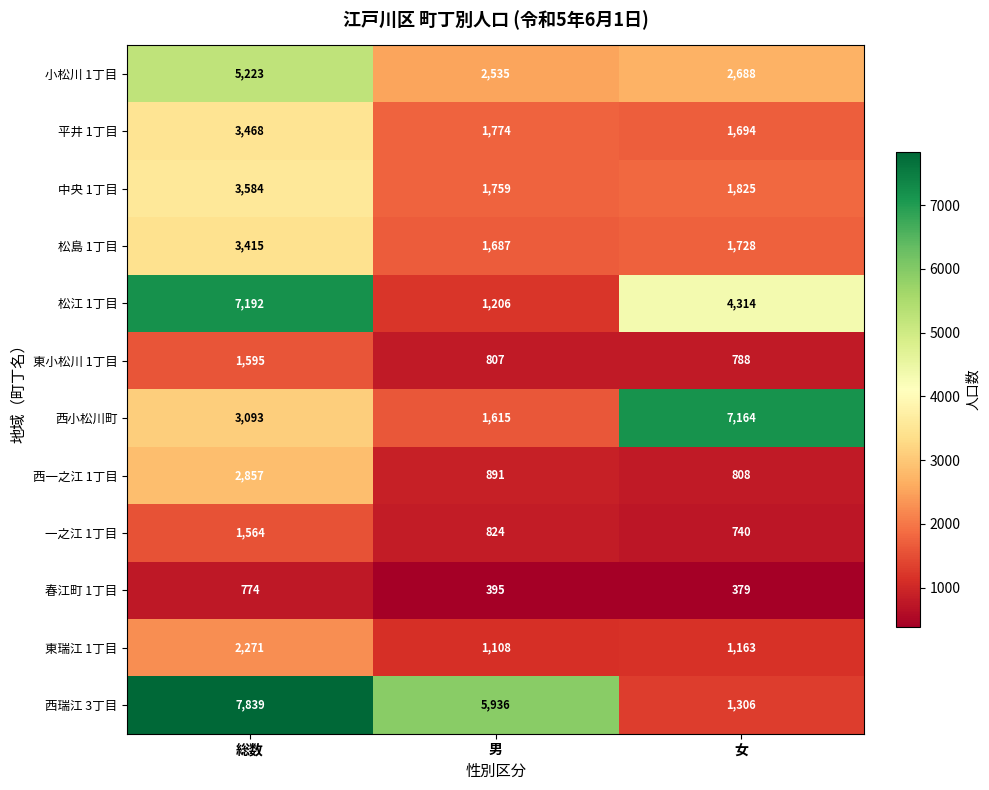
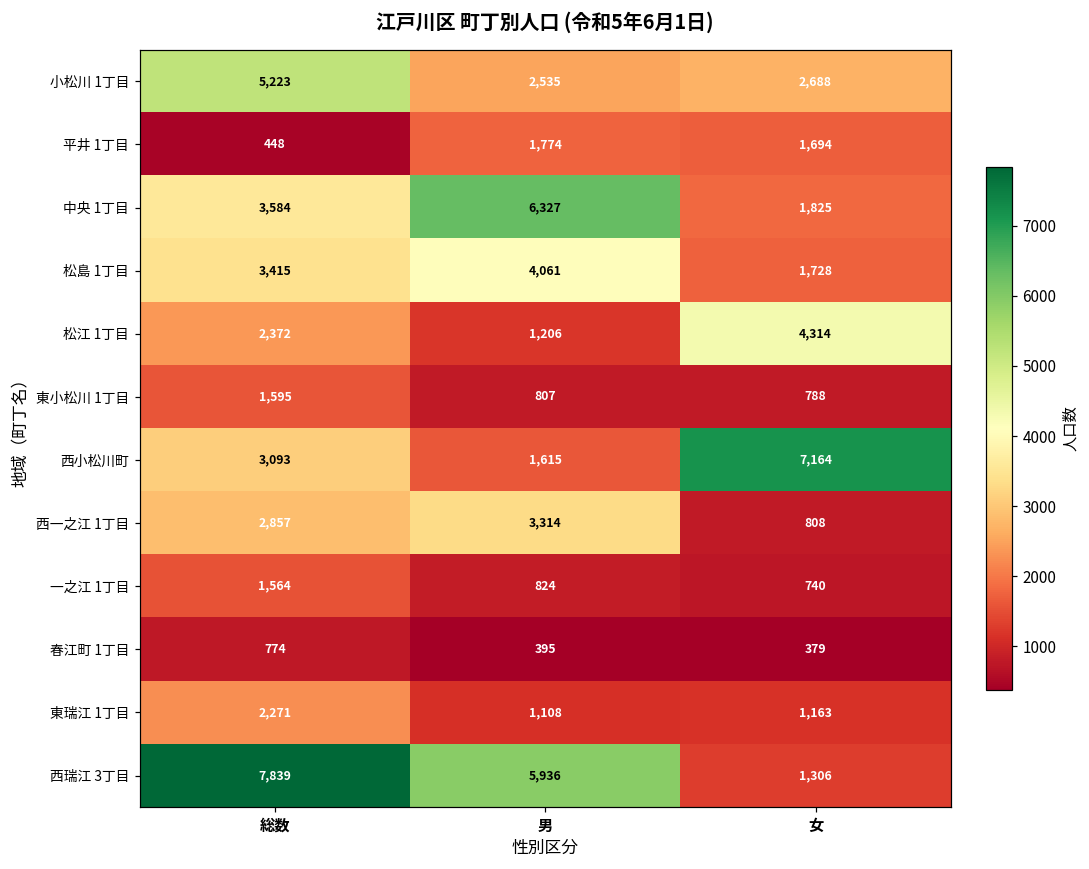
  {
    "小松川 1丁目": {
      "総数": "5,223",
      "男": "2,535",
      "女": "2,688"
    },
    "平井 1丁目": {
-     "総数": "3,468",
+     "総数": "448",
      "男": "1,774",
      "女": "1,694"
    },
    "中央 1丁目": {
      "総数": "3,584",
-     "男": "1,759",
+     "男": "6,327",
      "女": "1,825"
    },
    "松島 1丁目": {
      "総数": "3,415",
-     "男": "1,687",
+     "男": "4,061",
      "女": "1,728"
    },
    "松江 1丁目": {
-     "総数": "7,192",
+     "総数": "2,372",
      "男": "1,206",
      "女": "4,314"
    },
    "東小松川 1丁目": {
      "総数": "1,595",
      "男": "807",
      "女": "788"
    },
    "西小松川町": {
      "総数": "3,093",
      "男": "1,615",
      "女": "7,164"
    },
    "西一之江 1丁目": {
      "総数": "2,857",
-     "男": "891",
+     "男": "3,314",
      "女": "808"
    },
    "一之江 1丁目": {
      "総数": "1,564",
      "男": "824",
      "女": "740"
    },
    "春江町 1丁目": {
      "総数": "774",
      "男": "395",
      "女": "379"
    },
    "東瑞江 1丁目": {
      "総数": "2,271",
      "男": "1,108",
      "女": "1,163"
    },
    "西瑞江 3丁目": {
      "総数": "7,839",
      "男": "5,936",
      "女": "1,306"
    }
  }
